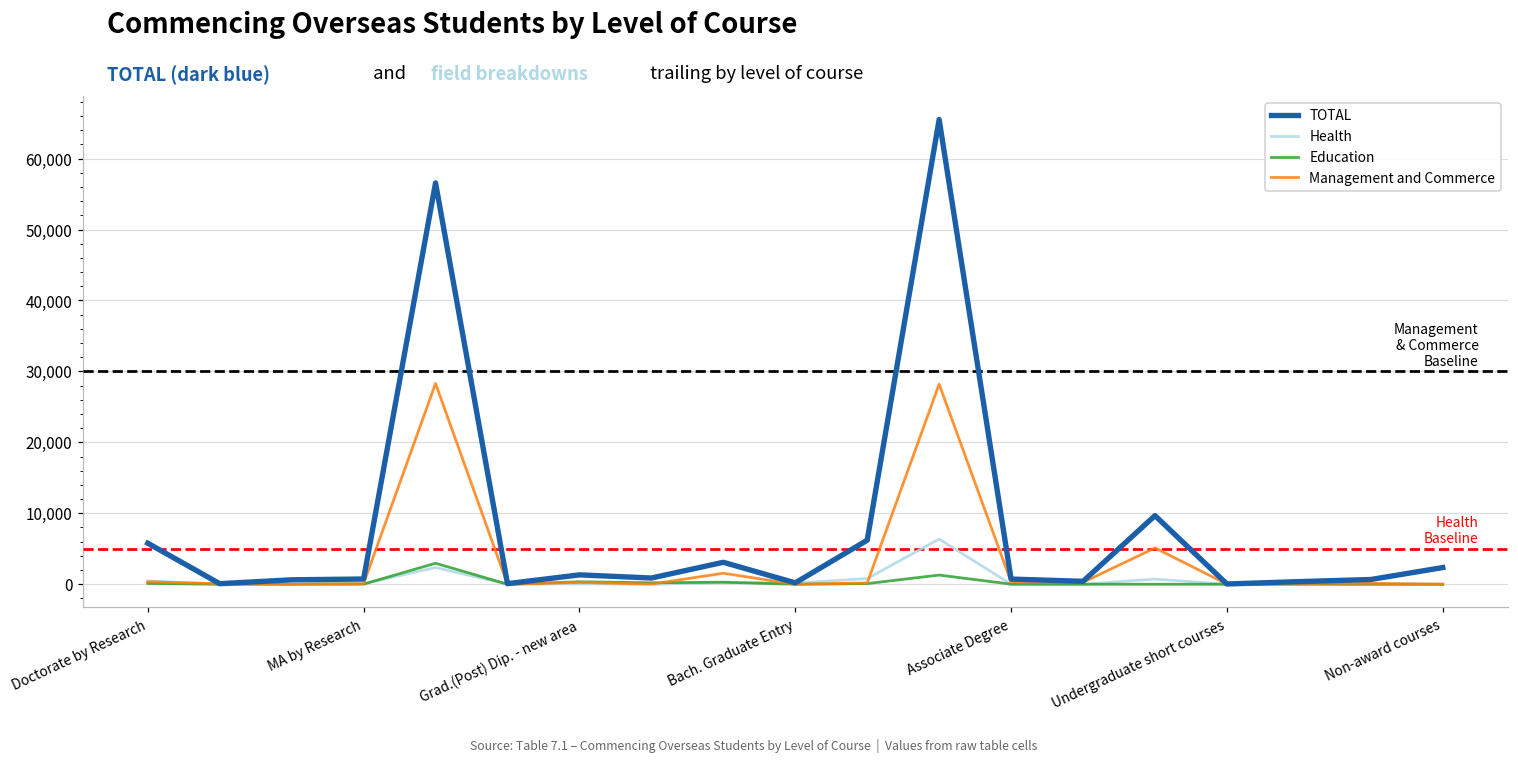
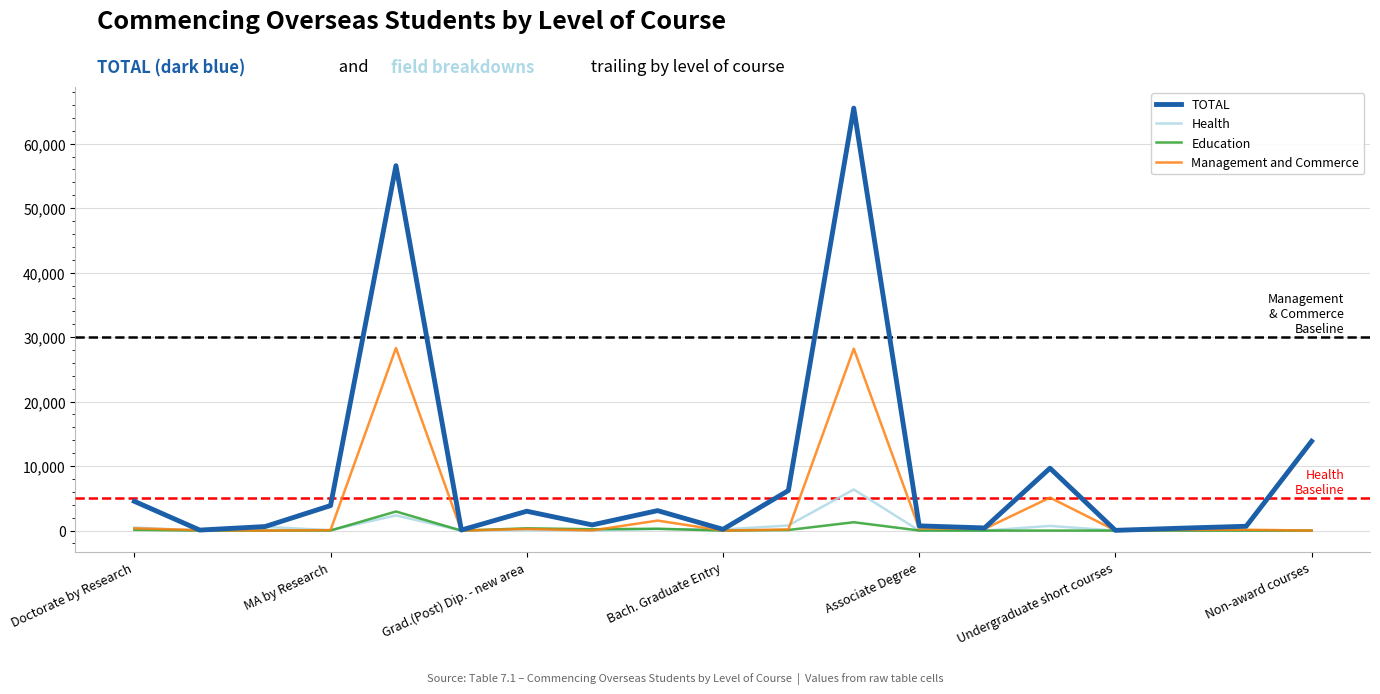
  {
    "TOTAL": {
-     "Doctorate by Research": "6,000",
-     "MA by Research": "1,000",
-     "Grad.(Post) Dip. - new area": "1,000",
+     "Doctorate by Research": "5,000",
+     "MA by Research": "4,000",
+     "Grad.(Post) Dip. - new area": "3,000",
      "Associate Degree": "1,000",
-     "Non-award courses": "2,000"
+     "Non-award courses": "14,000"
    }
  }
